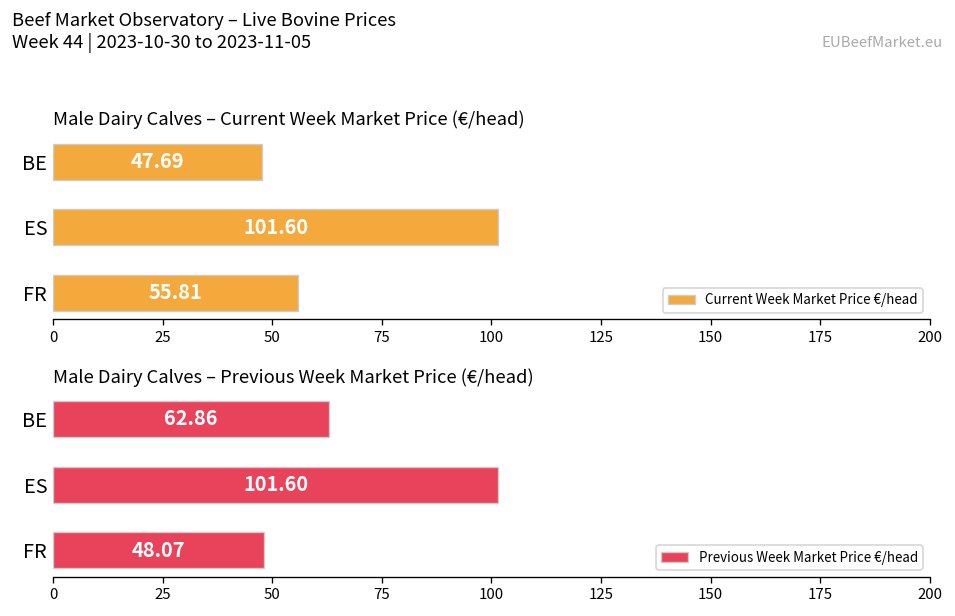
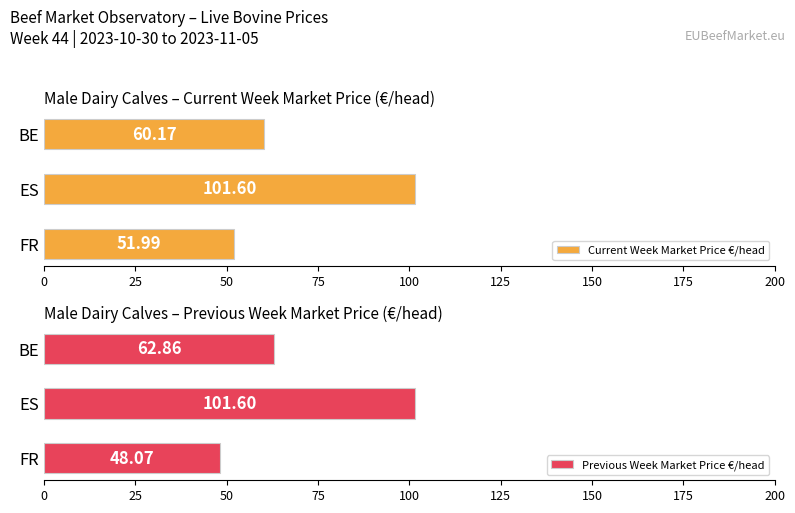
  {
    "Male Dairy Calves – Current Week Market Price (€/head)": {
-     "BE": 47.69,
+     "BE": 60.17,
      "ES": 101.60,
-     "FR": 55.81
+     "FR": 51.99
    },
    "Male Dairy Calves – Previous Week Market Price (€/head)": {
      "BE": 62.86,
      "ES": 101.60,
      "FR": 48.07
    }
  }
